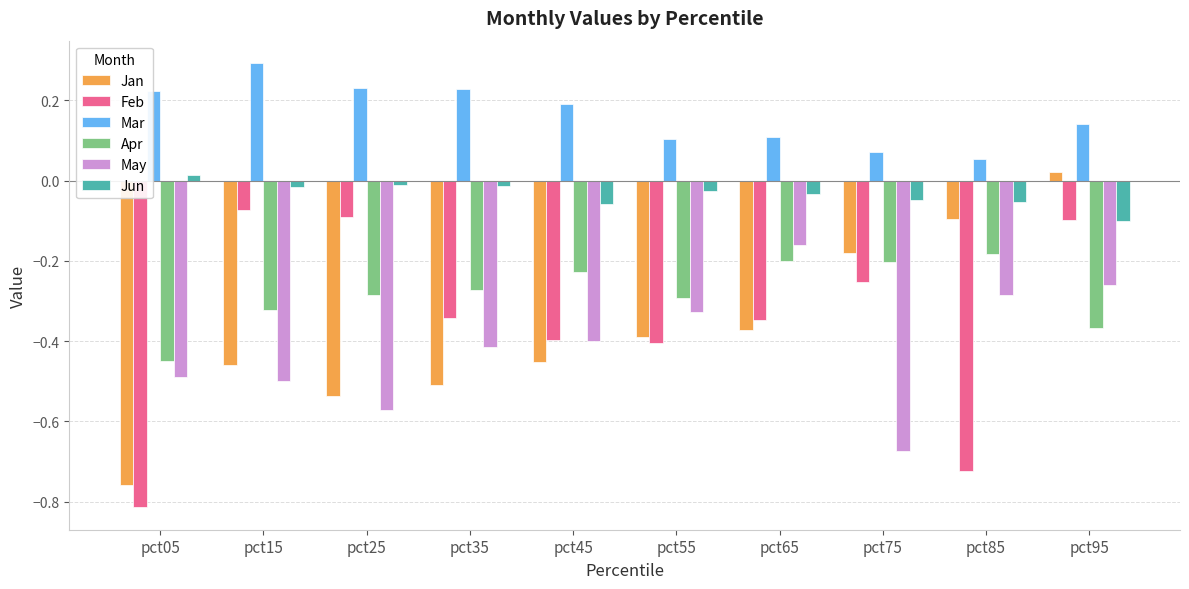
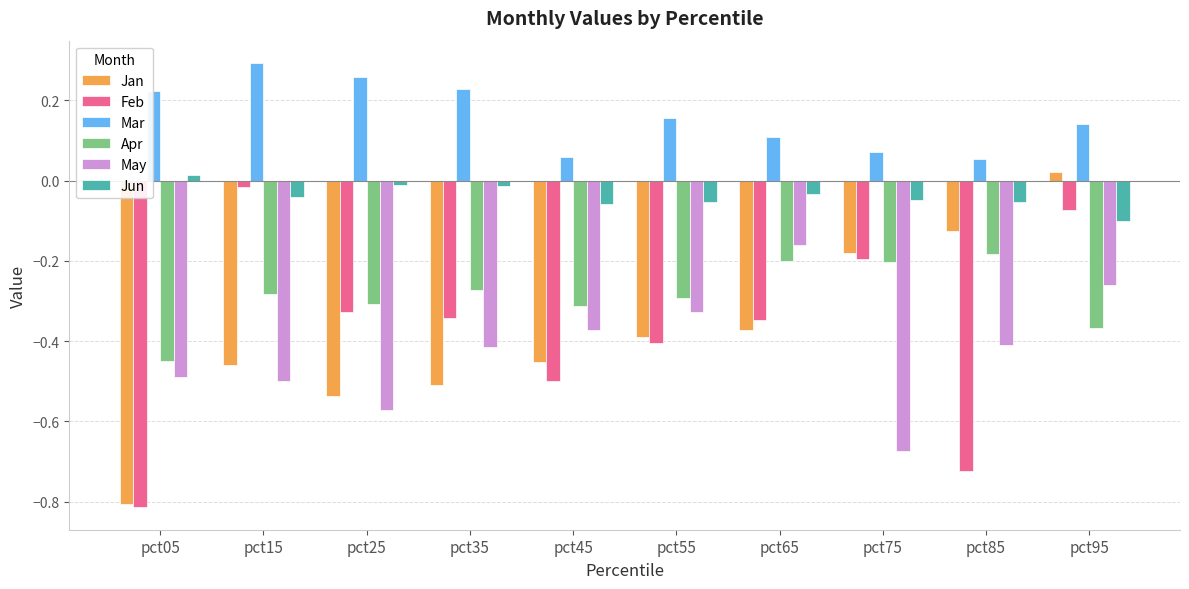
  {
    "Jan": {
-     "pct05": -0.76,
+     "pct05": -0.80,
      "pct15": -0.46,
      "pct25": -0.54,
      "pct35": -0.51,
      "pct45": -0.45,
      "pct55": -0.39,
      "pct65": -0.37,
      "pct75": -0.18,
-     "pct85": -0.10,
+     "pct85": -0.12,
      "pct95": 0.02
    },
    "Feb": {
      "pct05": -0.81,
-     "pct15": -0.07,
-     "pct25": -0.09,
+     "pct15": -0.02,
+     "pct25": -0.33,
      "pct35": -0.34,
-     "pct45": -0.40,
+     "pct45": -0.50,
      "pct55": -0.40,
      "pct65": -0.35,
-     "pct75": -0.25,
+     "pct75": -0.20,
      "pct85": -0.72,
-     "pct95": -0.10
+     "pct95": -0.07
    },
    "Mar": {
      "pct05": 0.22,
      "pct15": 0.29,
-     "pct25": 0.23,
+     "pct25": 0.26,
      "pct35": 0.23,
-     "pct45": 0.19,
-     "pct55": 0.10,
+     "pct45": 0.06,
+     "pct55": 0.16,
      "pct65": 0.11,
      "pct75": 0.07,
      "pct85": 0.05,
      "pct95": 0.14
    },
    "Apr": {
      "pct05": -0.45,
-     "pct15": -0.32,
-     "pct25": -0.29,
+     "pct15": -0.28,
+     "pct25": -0.31,
      "pct35": -0.27,
-     "pct45": -0.23,
+     "pct45": -0.31,
      "pct55": -0.29,
      "pct65": -0.20,
      "pct75": -0.20,
      "pct85": -0.18,
      "pct95": -0.37
    },
    "May": {
      "pct05": -0.49,
      "pct15": -0.50,
      "pct25": -0.57,
      "pct35": -0.42,
-     "pct45": -0.40,
+     "pct45": -0.37,
      "pct55": -0.33,
      "pct65": -0.16,
      "pct75": -0.67,
-     "pct85": -0.29,
+     "pct85": -0.41,
      "pct95": -0.26
    },
    "Jun": {
      "pct05": 0.01,
-     "pct15": -0.01,
+     "pct15": -0.04,
      "pct25": -0.01,
      "pct35": -0.01,
      "pct45": -0.06,
-     "pct55": -0.03,
+     "pct55": -0.05,
      "pct65": -0.03,
      "pct75": -0.05,
      "pct85": -0.05,
      "pct95": -0.10
    }
  }
